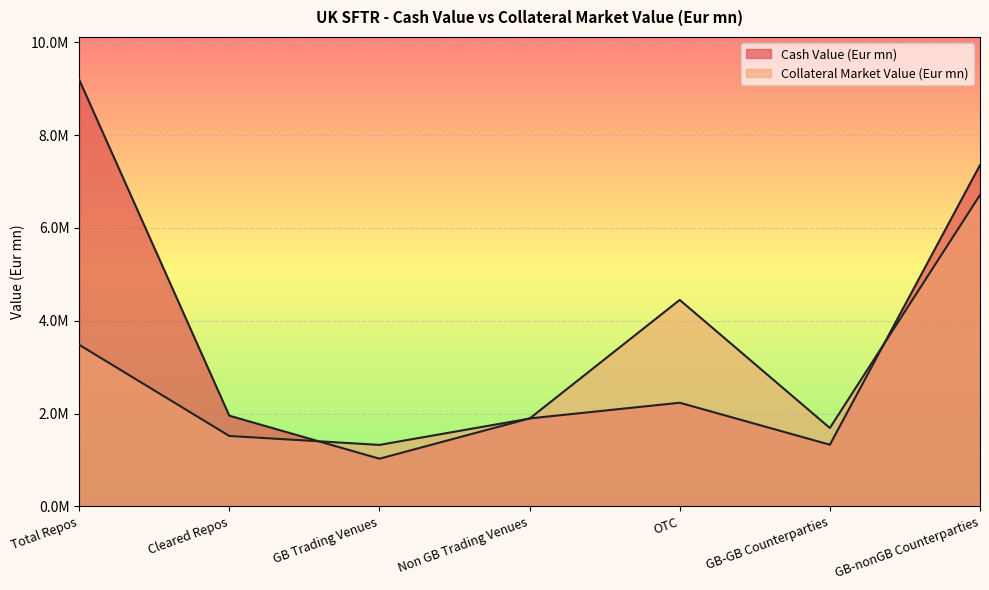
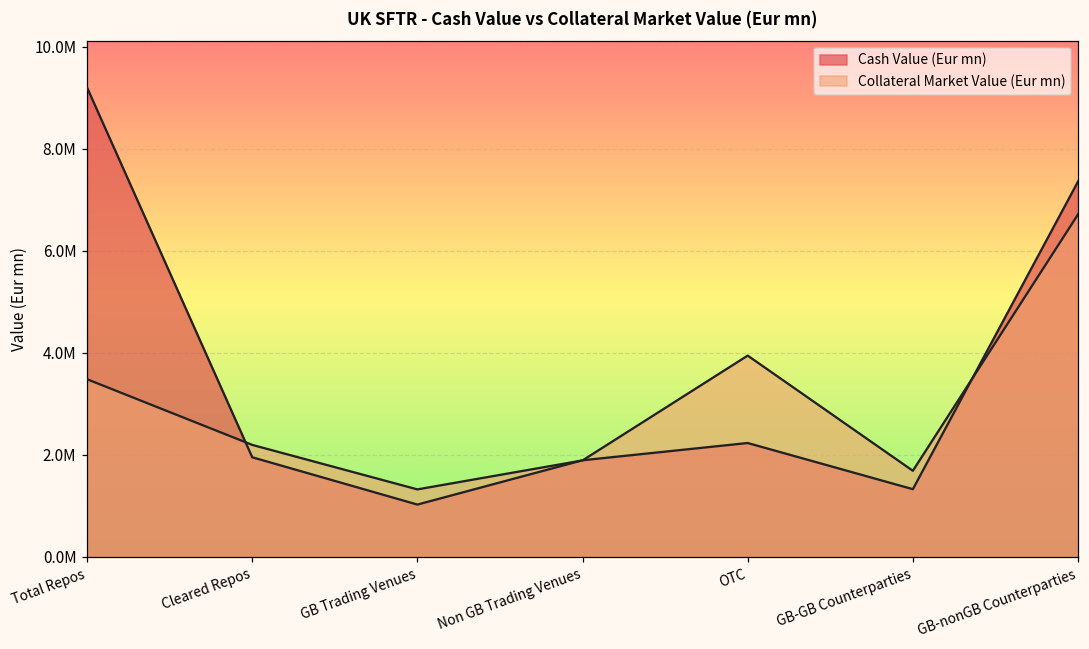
  {
    "Cash Value (Eur mn)": {
      "Total Repos": 9200000,
      "Cleared Repos": 2000000,
      "GB Trading Venues": 1000000,
      "OTC": 2200000,
      "GB-GB Counterparties": 1300000,
      "GB-nonGB Counterparties": 7400000
    },
    "Collateral Market Value (Eur mn)": {
      "Total Repos": 3500000,
-     "Cleared Repos": 1500000,
+     "Cleared Repos": 2200000,
      "GB Trading Venues": 1300000,
-     "OTC": 4400000,
+     "OTC": 3900000,
      "GB-GB Counterparties": 1700000,
      "GB-nonGB Counterparties": 6700000
    }
  }
